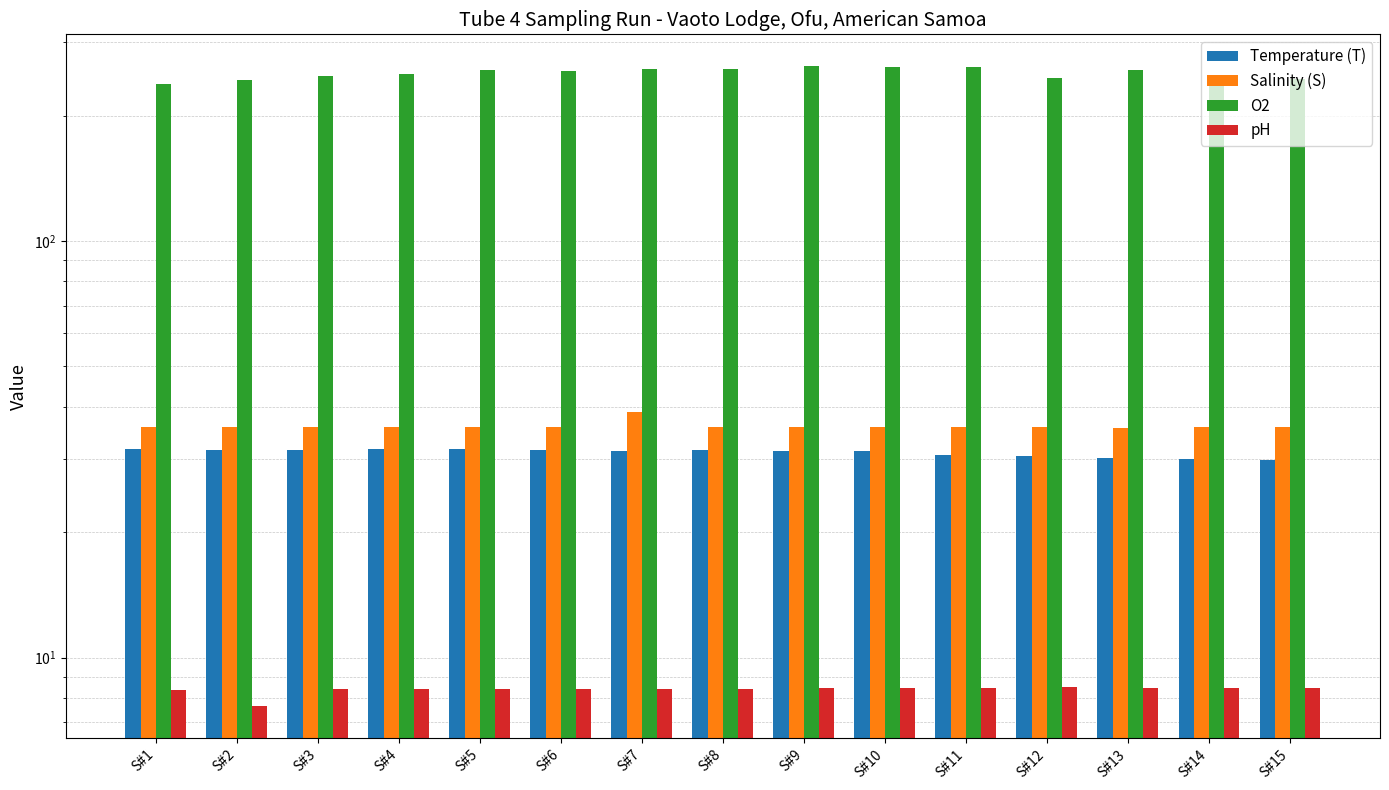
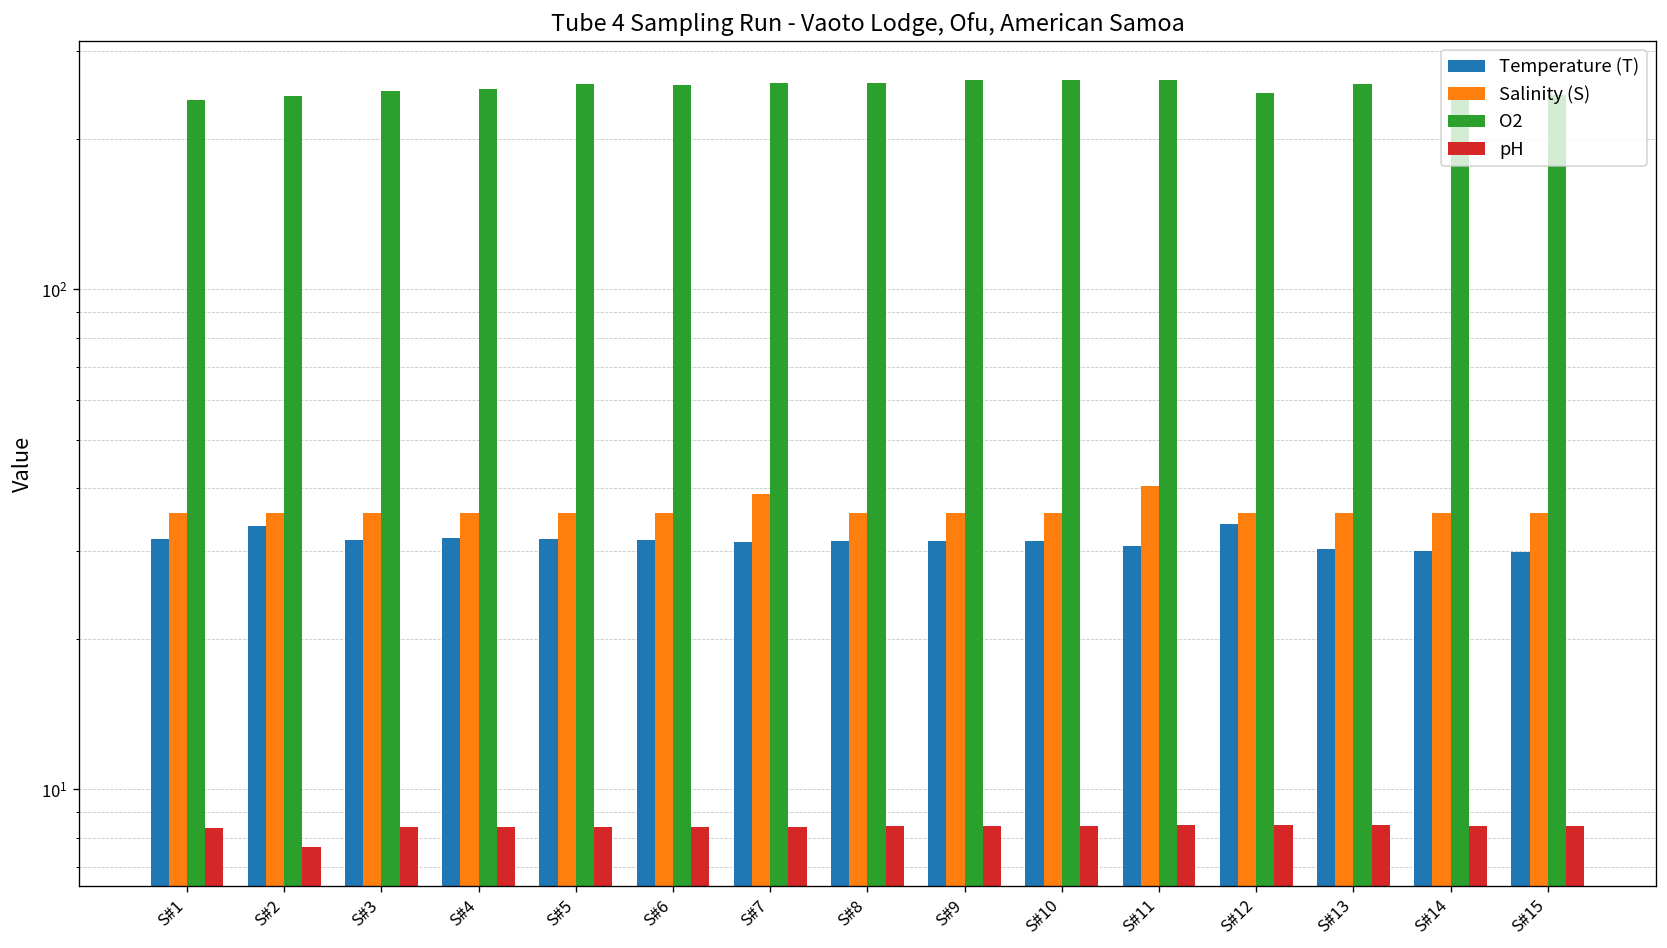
  {
    "Temperature (T)": {
      "S#1": 32,
-     "S#2": 32,
+     "S#2": 34,
      "S#3": 32,
      "S#4": 32,
      "S#5": 32,
      "S#6": 32,
      "S#7": 31,
      "S#8": 31,
      "S#9": 31,
      "S#10": 31,
      "S#11": 31,
-     "S#12": 31,
+     "S#12": 34,
      "S#13": 30,
      "S#14": 30,
      "S#15": 30
    },
    "Salinity (S)": {
      "S#1": 36,
      "S#2": 36,
      "S#3": 36,
      "S#4": 36,
      "S#5": 36,
      "S#6": 36,
      "S#7": 39,
      "S#8": 36,
      "S#9": 36,
      "S#10": 36,
-     "S#11": 36,
+     "S#11": 40,
      "S#12": 36,
      "S#13": 36,
      "S#14": 36,
      "S#15": 36
    },
    "O2": {
      "S#1": 240,
      "S#2": 240,
      "S#3": 250,
      "S#4": 250,
      "S#5": 260,
      "S#6": 260,
      "S#7": 260,
      "S#8": 260,
      "S#9": 260,
      "S#10": 260,
      "S#11": 260,
      "S#12": 250,
      "S#13": 260
    },
    "pH": {
      "S#1": 8.4,
      "S#2": 7.7,
      "S#3": 8.4,
      "S#4": 8.4,
      "S#5": 8.4,
      "S#6": 8.4,
      "S#7": 8.4,
      "S#8": 8.4,
      "S#9": 8.4,
      "S#10": 8.4,
      "S#11": 8.5,
      "S#12": 8.5,
      "S#13": 8.5,
      "S#14": 8.5,
      "S#15": 8.5
    }
  }
